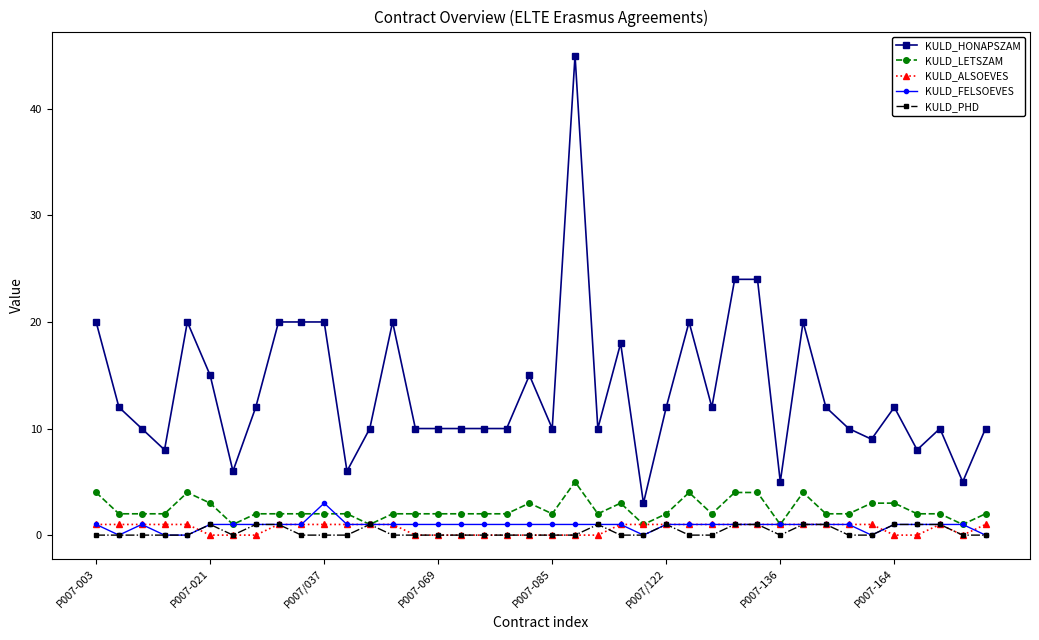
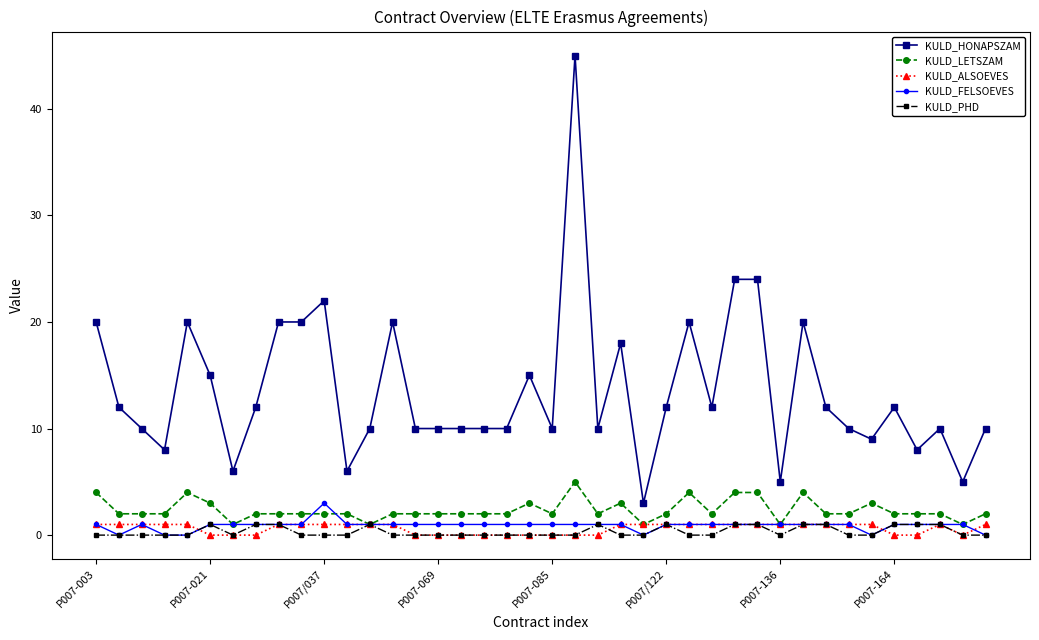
  {
    "KULD_HONAPSZAM": {
      "P007-003": 20,
      "P007-021": 15,
-     "P007/037": 20,
+     "P007/037": 22,
      "P007-069": 10,
      "P007-085": 10,
      "P007/122": 12,
      "P007-136": 5,
      "P007-164": 12
    },
    "KULD_LETSZAM": {
      "P007-003": 4,
      "P007-021": 3,
      "P007/037": 2,
      "P007-069": 2,
      "P007-085": 2,
      "P007/122": 2,
-     "P007-164": 3
+     "P007-164": 2
    },
    "KULD_ALSOEVES": {
      "P007-021": 0,
      "P007/037": 1,
      "P007-164": 0
    },
    "KULD_FELSOEVES": {
      "P007/037": 3,
      "P007-069": 1,
      "P007-085": 1
    },
    "KULD_PHD": {
      "P007-003": 0,
      "P007/037": 0,
      "P007-136": 0
    }
  }
